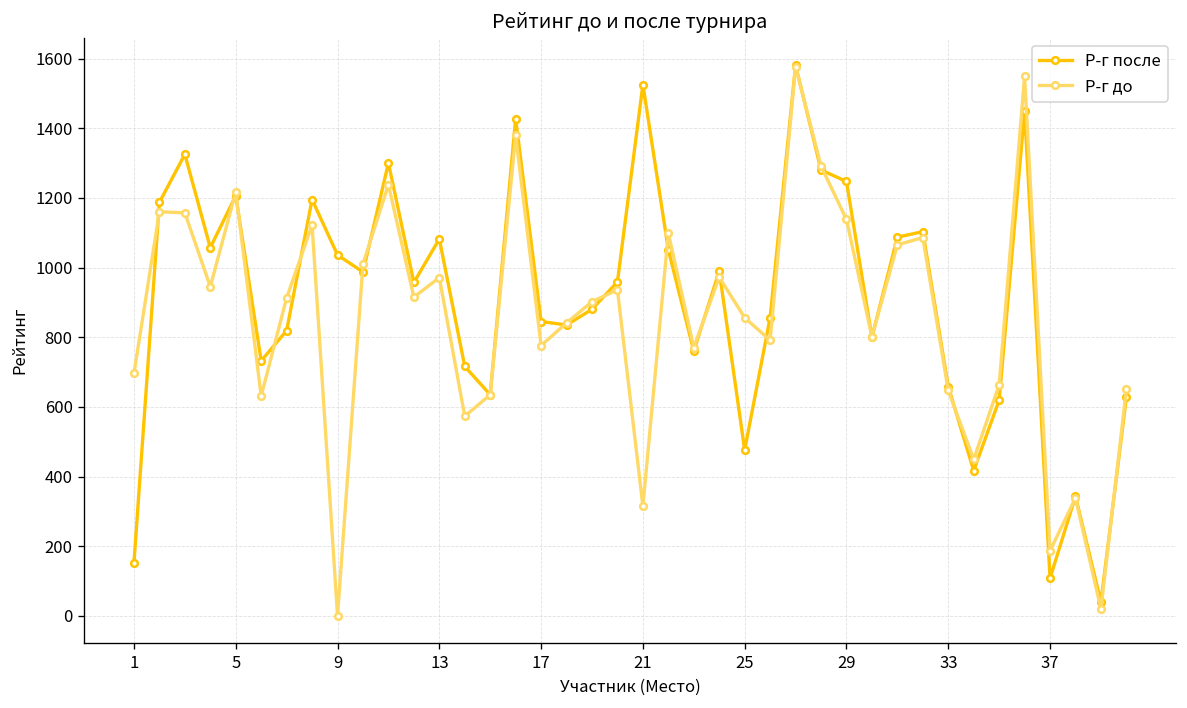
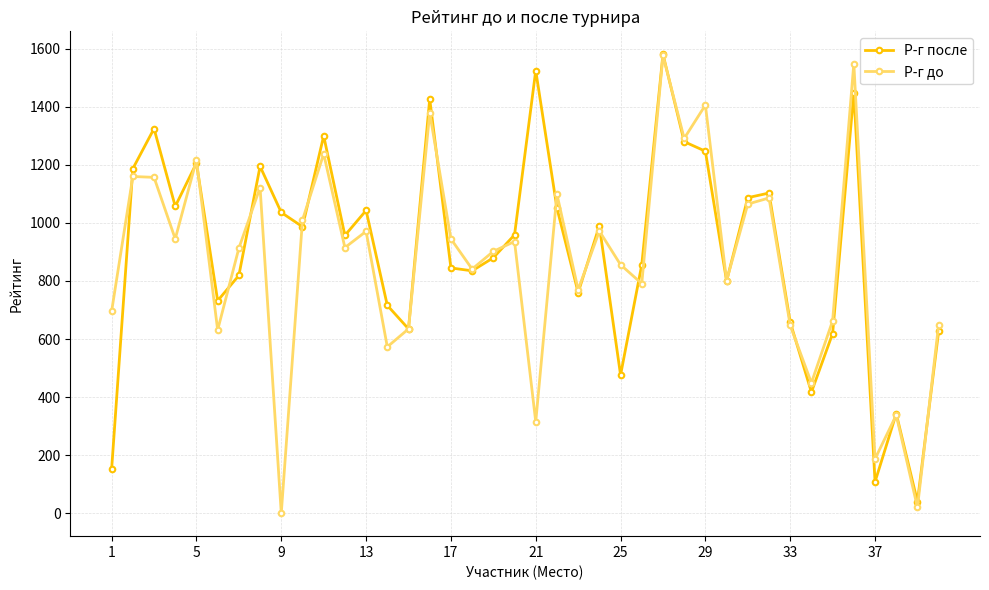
  {
    "Р-г после": {
      "1": 150,
      "5": 1210,
      "9": 1040,
-     "13": 1080,
+     "13": 1040,
      "17": 850,
      "21": 1530,
      "25": 480,
      "29": 1250,
      "33": 660,
      "37": 110
    },
    "Р-г до": {
      "1": 700,
      "5": 1220,
      "9": 0,
      "13": 970,
-     "17": 780,
+     "17": 950,
      "21": 320,
      "25": 860,
-     "29": 1140,
+     "29": 1410,
      "33": 650,
      "37": 190
    }
  }
